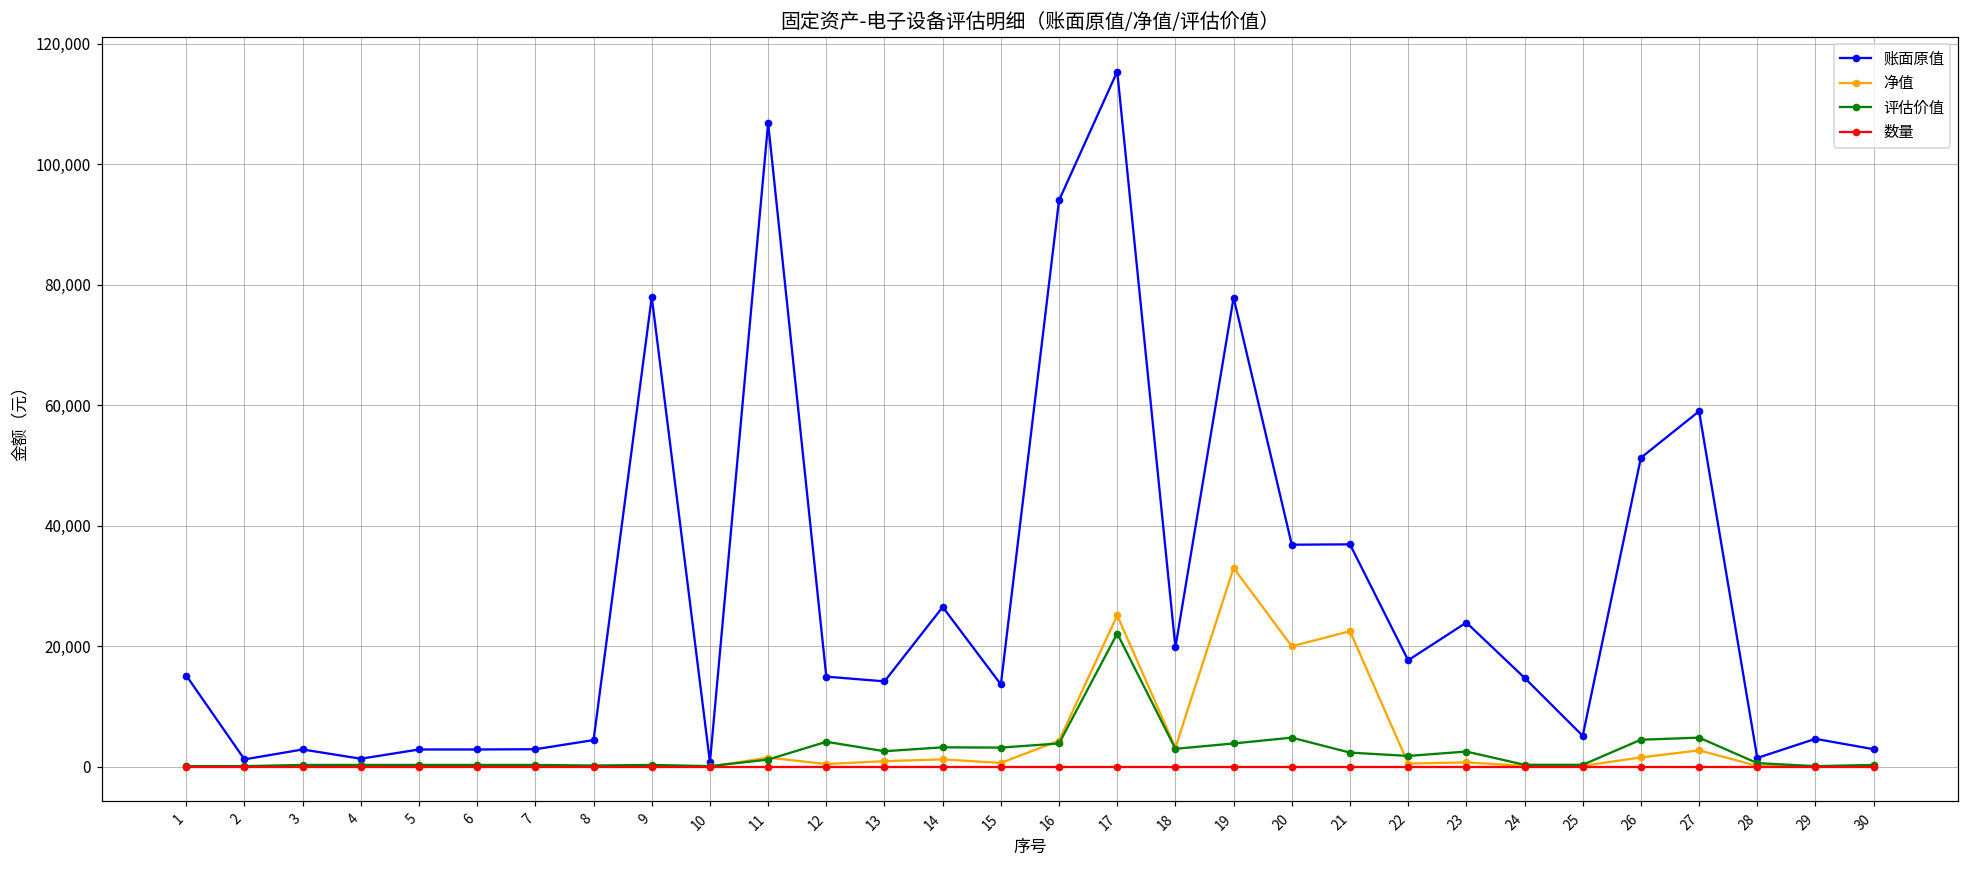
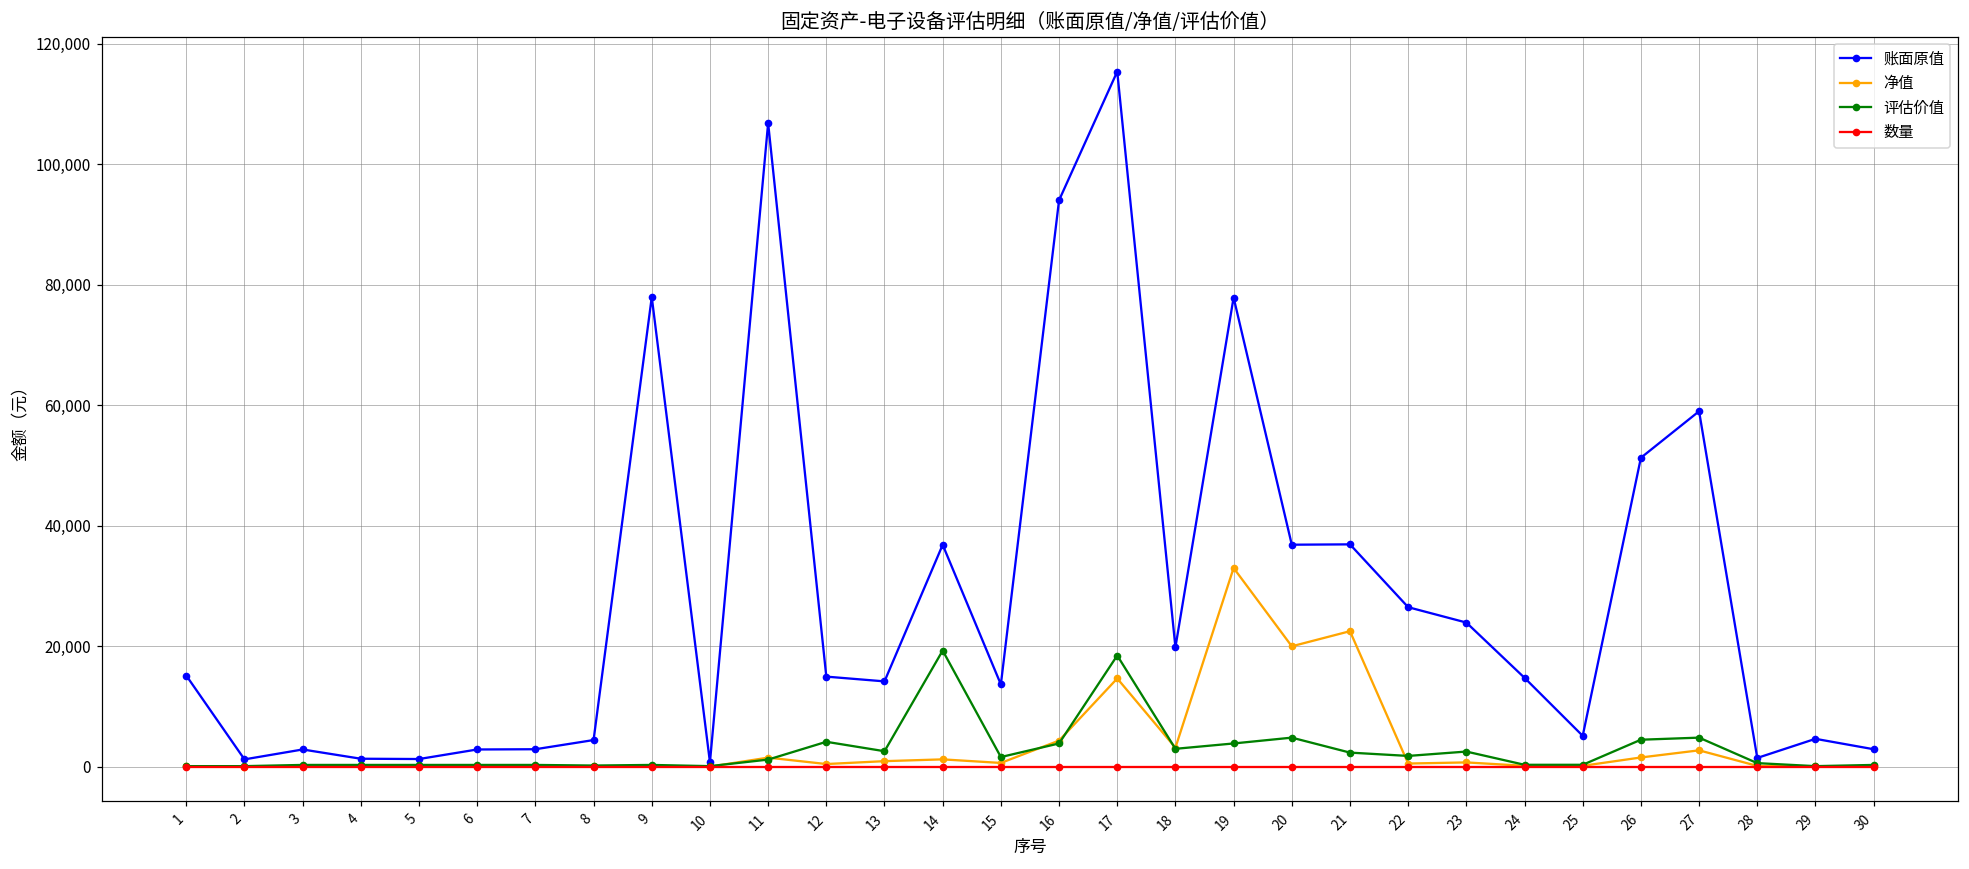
  {
    "账面原值": {
      "1": "15,000",
      "2": "1,000",
      "3": "3,000",
      "4": "1,000",
-     "5": "3,000",
+     "5": "1,000",
      "6": "3,000",
      "7": "3,000",
      "8": "4,000",
      "9": "78,000",
      "10": "1,000",
      "11": "107,000",
      "12": "15,000",
      "13": "14,000",
-     "14": "27,000",
+     "14": "37,000",
      "15": "14,000",
      "16": "94,000",
      "17": "115,000",
      "18": "20,000",
      "19": "78,000",
      "20": "37,000",
      "21": "37,000",
-     "22": "18,000",
+     "22": "26,000",
      "23": "24,000",
      "24": "15,000",
      "25": "5,000",
      "26": "51,000",
      "27": "59,000",
      "28": "1,000",
      "29": "5,000",
      "30": "3,000"
    },
    "净值": {
      "13": "1,000",
      "14": "1,000",
      "15": "1,000",
      "16": "4,000",
-     "17": "25,000",
+     "17": "15,000",
      "19": "33,000",
      "20": "20,000",
      "21": "22,000",
      "22": "1,000",
      "23": "1,000",
      "26": "2,000",
      "27": "3,000"
    },
    "评估价值": {
      "12": "4,000",
      "13": "3,000",
-     "14": "3,000",
-     "15": "3,000",
+     "14": "19,000",
+     "15": "2,000",
      "16": "4,000",
-     "17": "22,000",
+     "17": "18,000",
      "19": "4,000",
      "20": "5,000",
      "21": "2,000",
      "22": "2,000",
      "23": "3,000",
      "26": "4,000",
      "27": "5,000"
    },
    "数量": {
      "11": "0",
      "13": "0",
      "14": "0",
      "15": "0",
      "16": "0",
      "17": "0",
      "18": "0",
      "19": "0",
      "20": "0",
      "21": "0",
      "22": "0",
      "23": "0",
      "26": "0",
      "27": "0"
    }
  }
